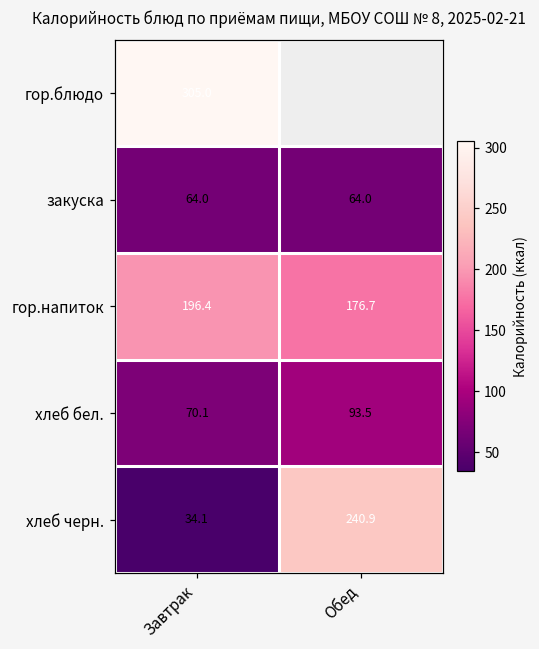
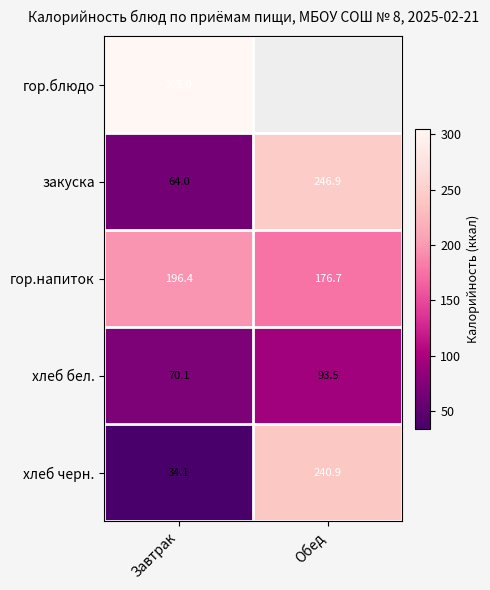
  {
    "закуска": {
      "Завтрак": 64.0,
-     "Обед": 64.0
+     "Обед": 246.9
    },
    "гор.напиток": {
      "Завтрак": 196.4,
      "Обед": 176.7
    },
    "хлеб бел.": {
      "Завтрак": 70.1,
      "Обед": 93.5
    },
    "хлеб черн.": {
      "Завтрак": 34.1,
      "Обед": 240.9
    }
  }
